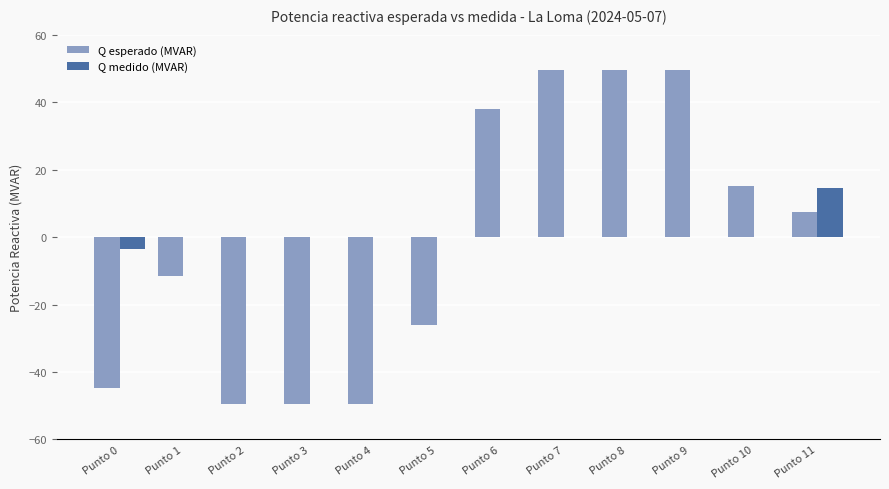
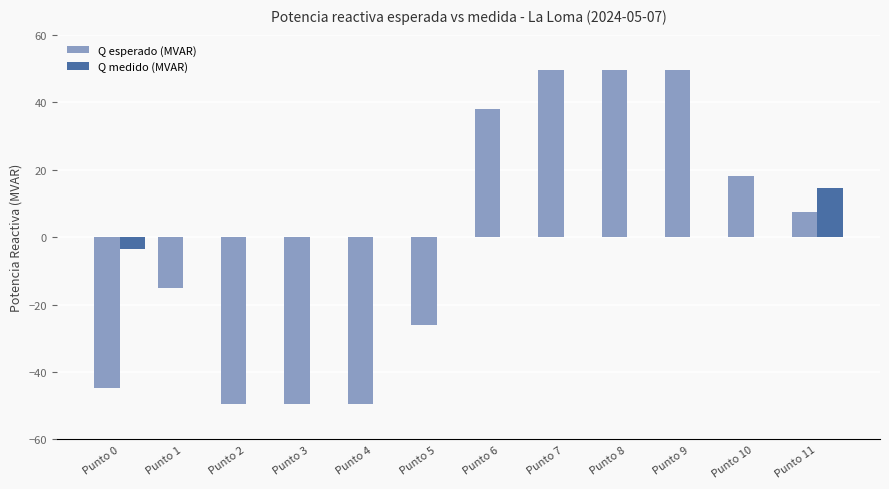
  {
    "Q esperado (MVAR)": {
      "Punto 0": -45,
-     "Punto 1": -12,
+     "Punto 1": -15,
      "Punto 2": -50,
      "Punto 3": -50,
      "Punto 4": -50,
      "Punto 5": -26,
      "Punto 6": 38,
      "Punto 7": 50,
      "Punto 8": 50,
      "Punto 9": 50,
-     "Punto 10": 15,
+     "Punto 10": 18,
      "Punto 11": 8
    },
    "Q medido (MVAR)": {
      "Punto 0": -3,
      "Punto 1": 0,
      "Punto 2": 0,
      "Punto 3": 0,
      "Punto 4": 0,
      "Punto 5": 0,
      "Punto 6": 0,
      "Punto 7": 0,
      "Punto 8": 0,
      "Punto 9": 0,
      "Punto 10": 0,
      "Punto 11": 14
    }
  }
